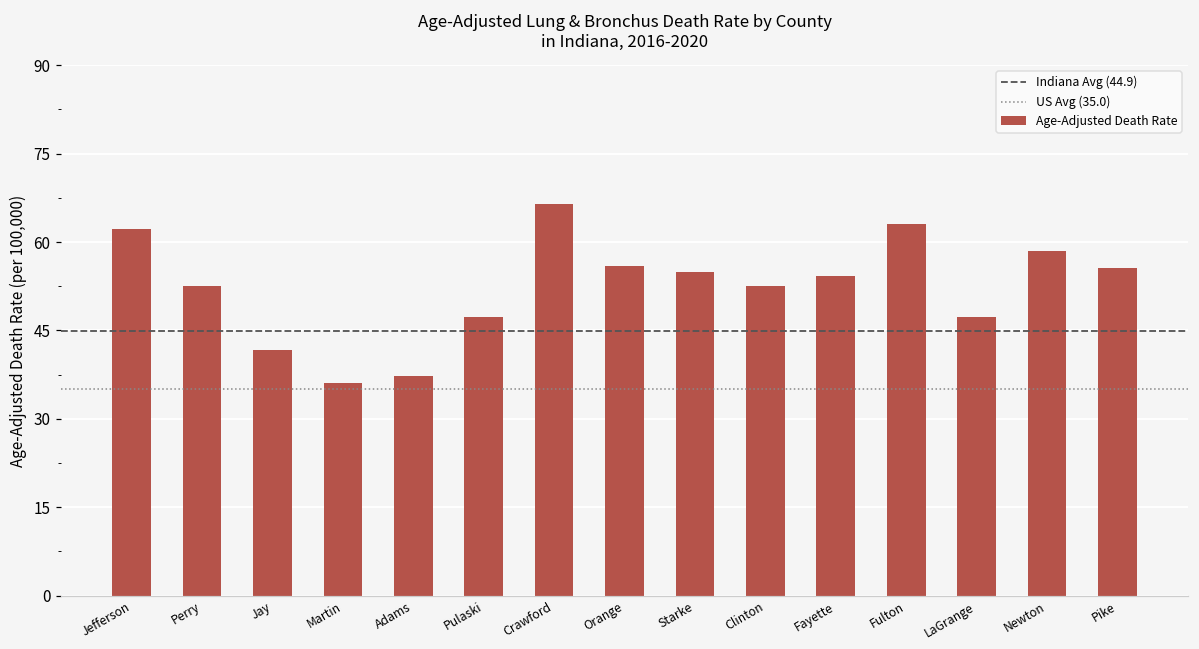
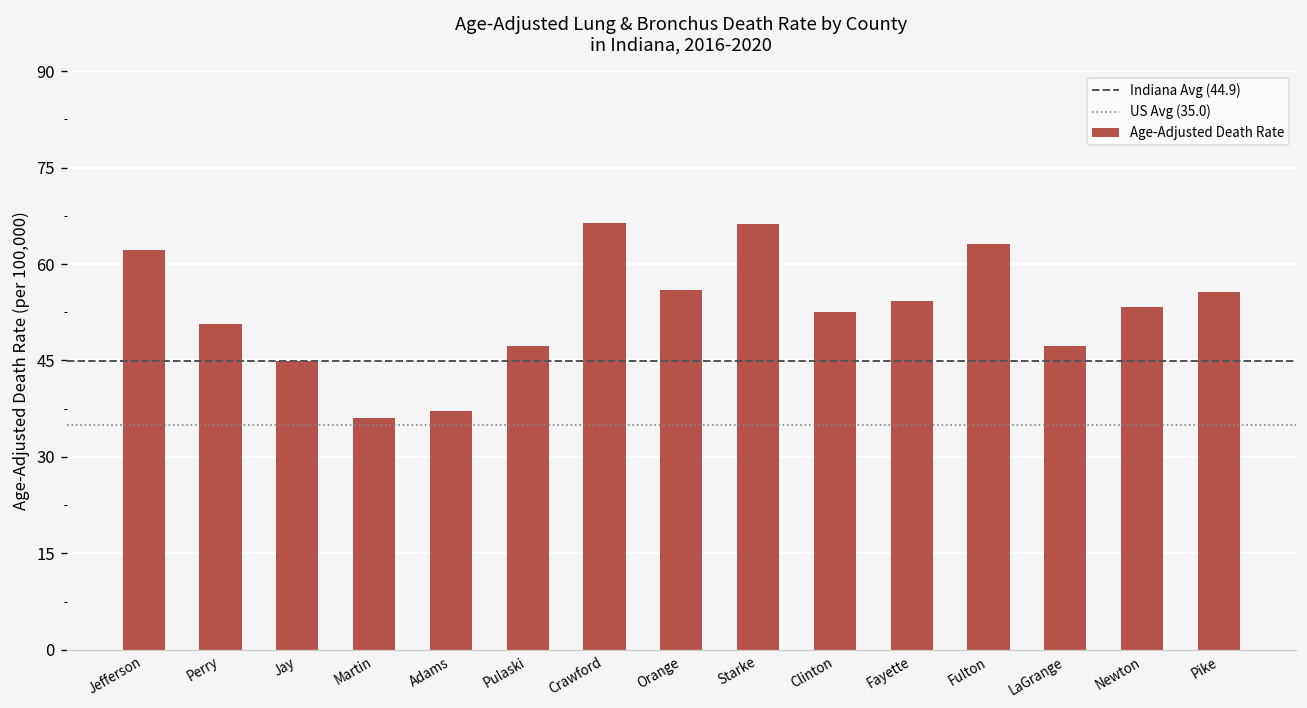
  {
    "Jefferson": 62,
-   "Perry": 53,
-   "Jay": 42,
+   "Perry": 51,
+   "Jay": 45,
    "Martin": 36,
    "Adams": 37,
    "Pulaski": 47,
    "Crawford": 66,
    "Orange": 56,
-   "Starke": 55,
+   "Starke": 66,
    "Clinton": 53,
    "Fayette": 54,
    "Fulton": 63,
    "LaGrange": 47,
-   "Newton": 59,
+   "Newton": 53,
    "Pike": 56
  }
